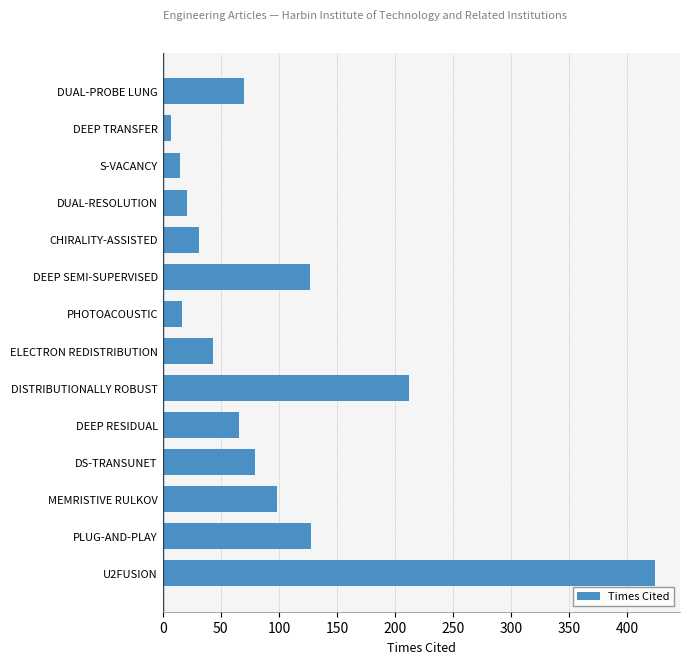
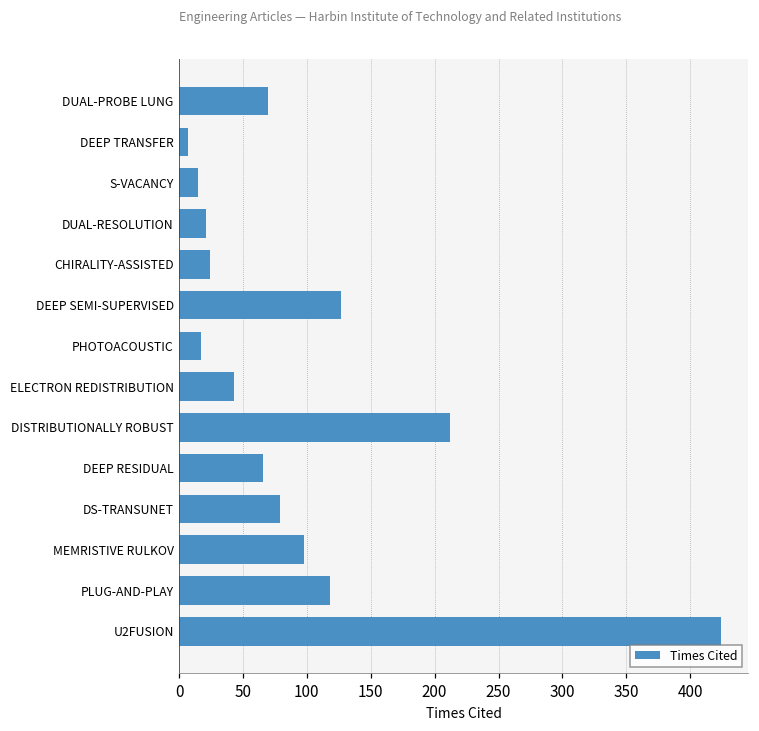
  {
    "DUAL-PROBE LUNG": 70,
    "DEEP TRANSFER": 7,
    "S-VACANCY": 15,
    "DUAL-RESOLUTION": 21,
-   "CHIRALITY-ASSISTED": 31,
+   "CHIRALITY-ASSISTED": 24,
    "DEEP SEMI-SUPERVISED": 127,
    "PHOTOACOUSTIC": 17,
    "ELECTRON REDISTRIBUTION": 43,
    "DISTRIBUTIONALLY ROBUST": 212,
    "DEEP RESIDUAL": 66,
    "DS-TRANSUNET": 79,
    "MEMRISTIVE RULKOV": 98,
-   "PLUG-AND-PLAY": 128,
+   "PLUG-AND-PLAY": 118,
    "U2FUSION": 424
  }
